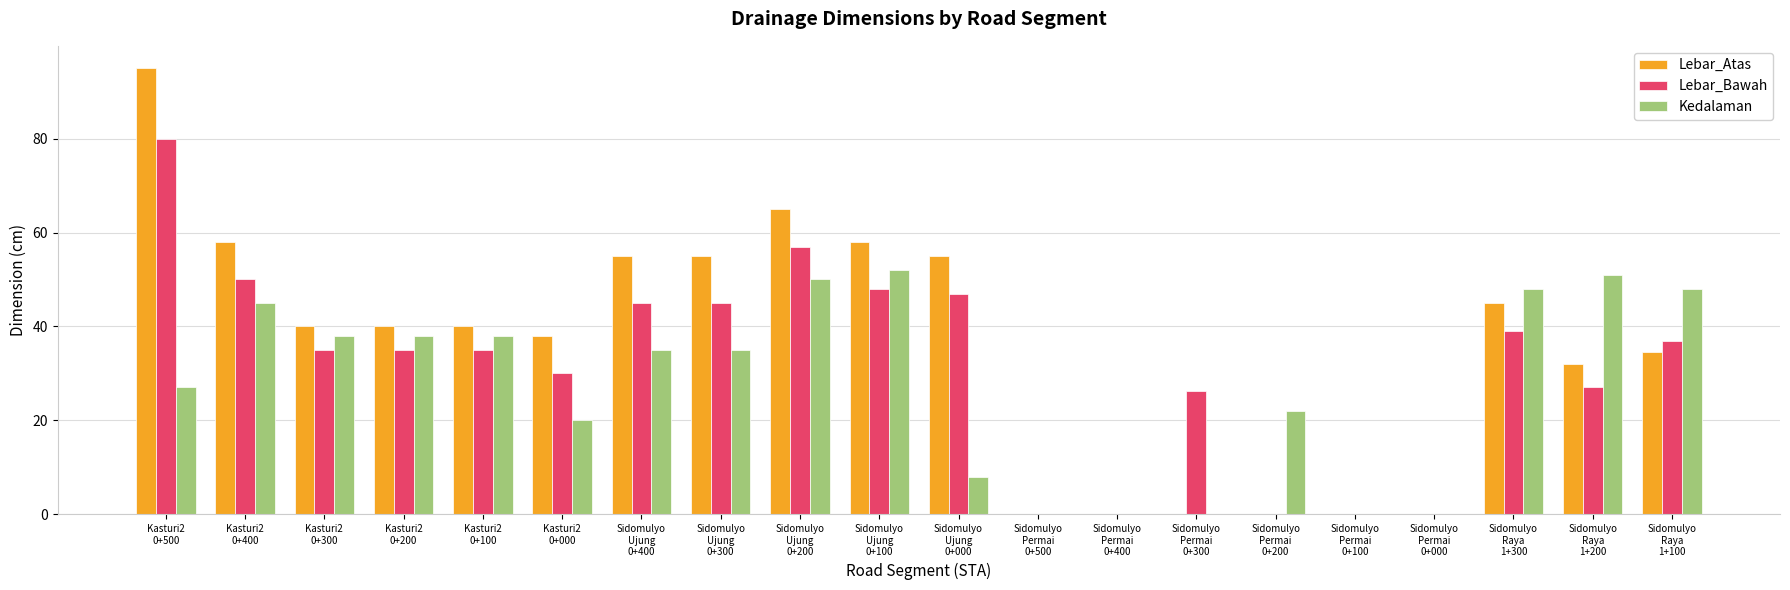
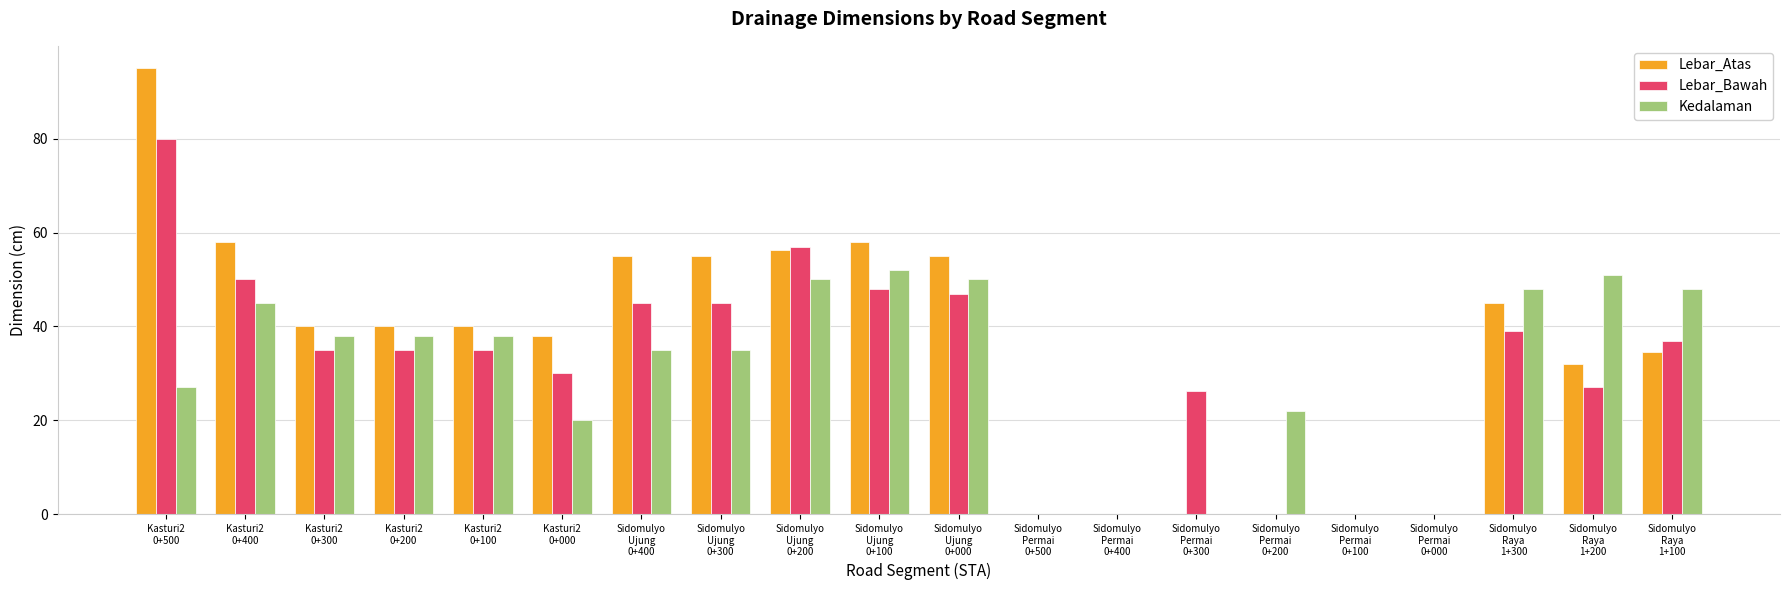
  {
    "Lebar_Atas": {
      "Kasturi2 0+500": 95,
      "Kasturi2 0+400": 58,
      "Kasturi2 0+300": 40,
      "Kasturi2 0+200": 40,
      "Kasturi2 0+100": 40,
      "Kasturi2 0+000": 38,
      "Sidomulyo Ujung 0+400": 55,
      "Sidomulyo Ujung 0+300": 55,
-     "Sidomulyo Ujung 0+200": 65,
+     "Sidomulyo Ujung 0+200": 56,
      "Sidomulyo Ujung 0+100": 58,
      "Sidomulyo Ujung 0+000": 55,
      "Sidomulyo Permai 0+500": 0,
      "Sidomulyo Permai 0+400": 0,
      "Sidomulyo Permai 0+300": 0,
      "Sidomulyo Permai 0+200": 0,
      "Sidomulyo Permai 0+100": 0,
      "Sidomulyo Permai 0+000": 0,
      "Sidomulyo Raya 1+300": 45,
      "Sidomulyo Raya 1+200": 32,
      "Sidomulyo Raya 1+100": 35
    },
    "Lebar_Bawah": {
      "Kasturi2 0+500": 80,
      "Kasturi2 0+400": 50,
      "Kasturi2 0+300": 35,
      "Kasturi2 0+200": 35,
      "Kasturi2 0+100": 35,
      "Kasturi2 0+000": 30,
      "Sidomulyo Ujung 0+400": 45,
      "Sidomulyo Ujung 0+300": 45,
      "Sidomulyo Ujung 0+200": 57,
      "Sidomulyo Ujung 0+100": 48,
      "Sidomulyo Ujung 0+000": 47,
      "Sidomulyo Permai 0+500": 0,
      "Sidomulyo Permai 0+400": 0,
      "Sidomulyo Permai 0+300": 26,
      "Sidomulyo Permai 0+200": 0,
      "Sidomulyo Permai 0+100": 0,
      "Sidomulyo Permai 0+000": 0,
      "Sidomulyo Raya 1+300": 39,
      "Sidomulyo Raya 1+200": 27,
      "Sidomulyo Raya 1+100": 37
    },
    "Kedalaman": {
      "Kasturi2 0+500": 27,
      "Kasturi2 0+400": 45,
      "Kasturi2 0+300": 38,
      "Kasturi2 0+200": 38,
      "Kasturi2 0+100": 38,
      "Kasturi2 0+000": 20,
      "Sidomulyo Ujung 0+400": 35,
      "Sidomulyo Ujung 0+300": 35,
      "Sidomulyo Ujung 0+200": 50,
      "Sidomulyo Ujung 0+100": 52,
-     "Sidomulyo Ujung 0+000": 8,
+     "Sidomulyo Ujung 0+000": 50,
      "Sidomulyo Permai 0+500": 0,
      "Sidomulyo Permai 0+400": 0,
      "Sidomulyo Permai 0+300": 0,
      "Sidomulyo Permai 0+200": 22,
      "Sidomulyo Permai 0+100": 0,
      "Sidomulyo Permai 0+000": 0,
      "Sidomulyo Raya 1+300": 48,
      "Sidomulyo Raya 1+200": 51,
      "Sidomulyo Raya 1+100": 48
    }
  }
